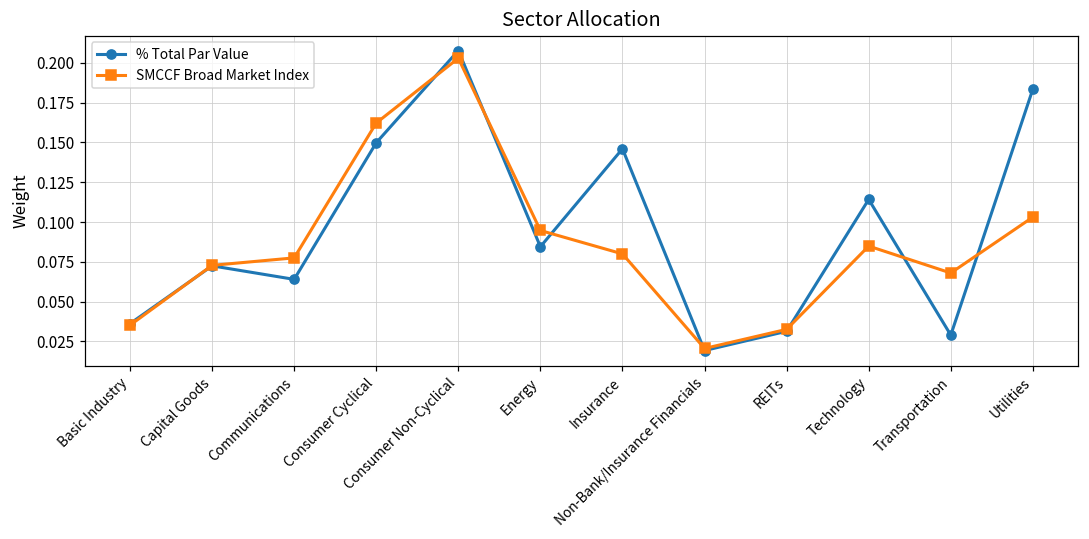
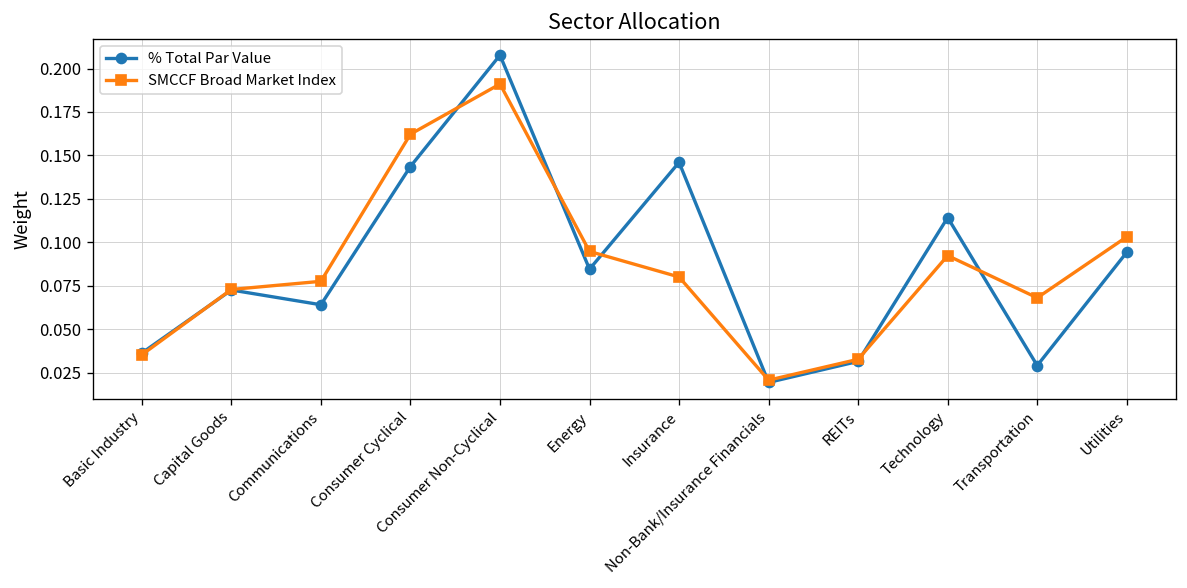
  {
    "% Total Par Value": {
      "Communications": 0.064,
-     "Consumer Cyclical": 0.150,
+     "Consumer Cyclical": 0.144,
      "Consumer Non-Cyclical": 0.208,
      "Energy": 0.085,
      "Insurance": 0.146,
      "Technology": 0.114,
      "Transportation": 0.029,
-     "Utilities": 0.184
+     "Utilities": 0.094
    },
    "SMCCF Broad Market Index": {
      "Communications": 0.078,
      "Consumer Cyclical": 0.162,
-     "Consumer Non-Cyclical": 0.203,
+     "Consumer Non-Cyclical": 0.191,
      "Energy": 0.095,
      "Insurance": 0.080,
-     "Technology": 0.085,
+     "Technology": 0.092,
      "Transportation": 0.068,
      "Utilities": 0.103
    }
  }
